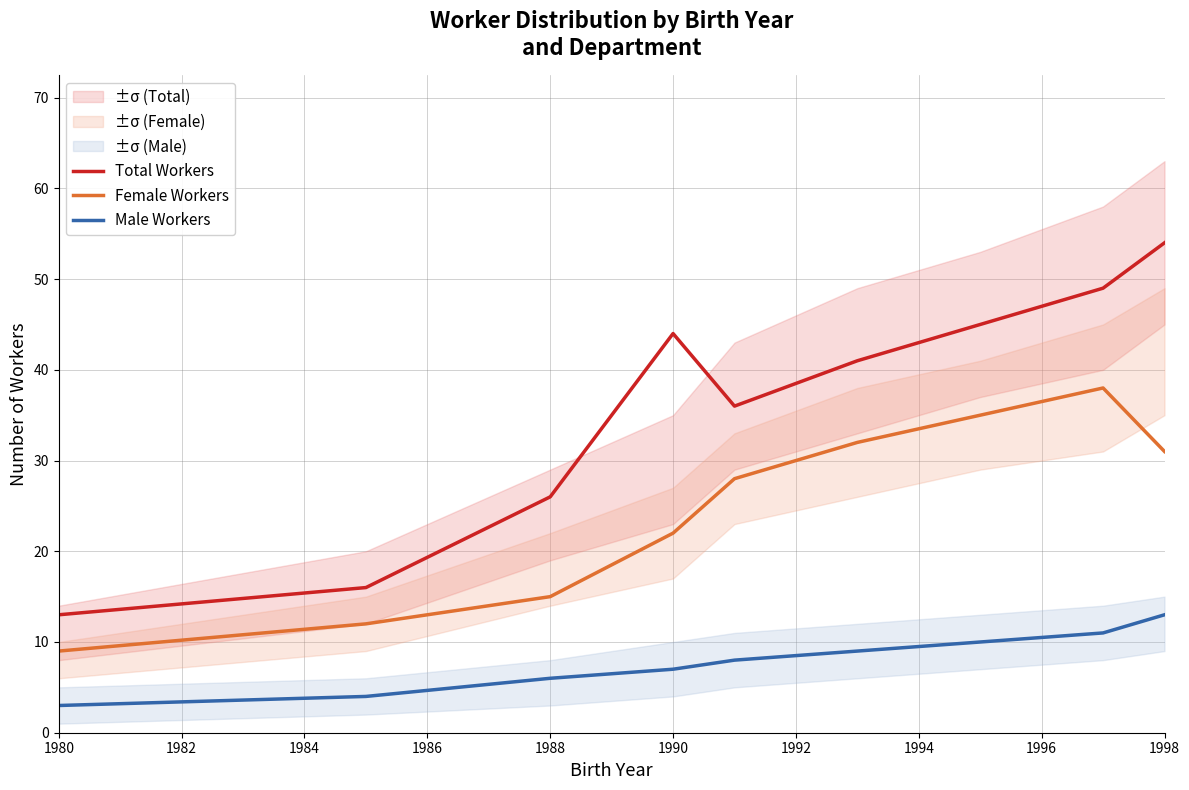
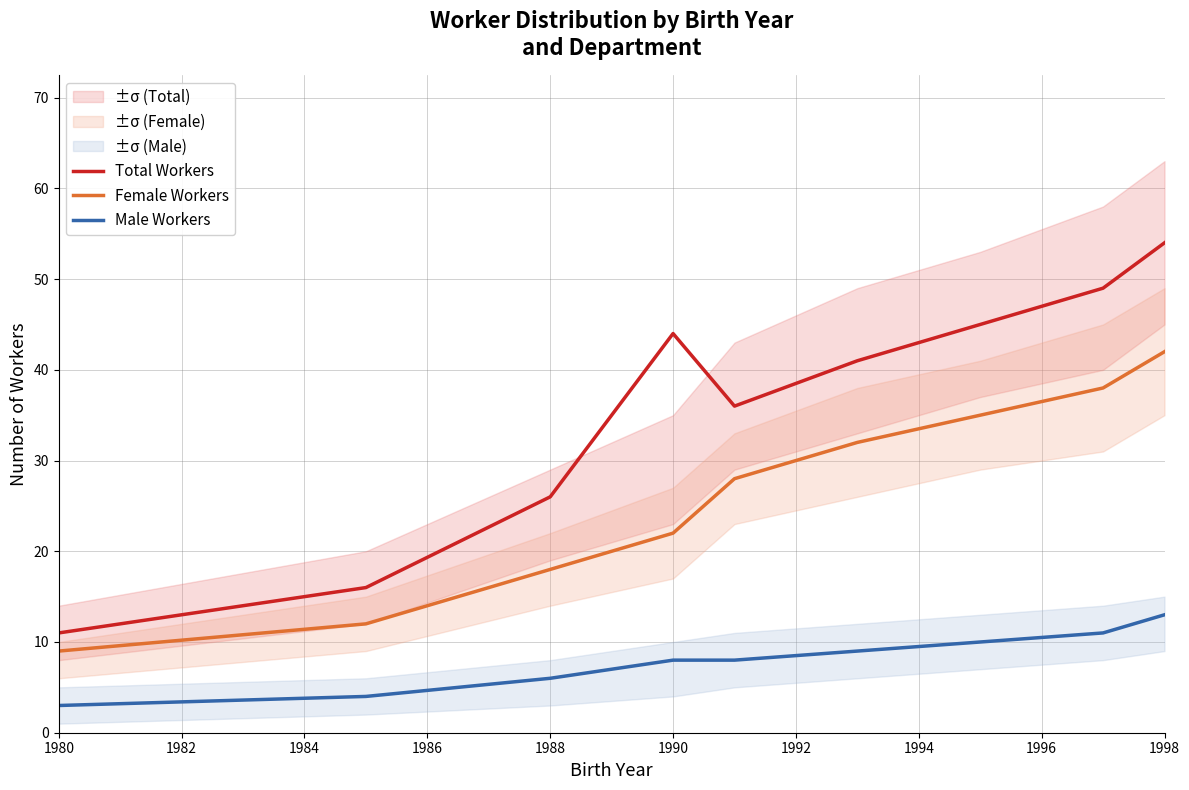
  {
    "Total Workers": {
-     "1980": 13,
+     "1980": 11,
      "1988": 26,
      "1990": 44,
      "1998": 54
    },
    "Female Workers": {
      "1980": 9,
-     "1988": 15,
+     "1988": 18,
      "1990": 22,
-     "1998": 31
+     "1998": 42
    },
    "Male Workers": {
      "1980": 3,
      "1988": 6,
-     "1990": 7,
+     "1990": 8,
      "1998": 13
    }
  }
